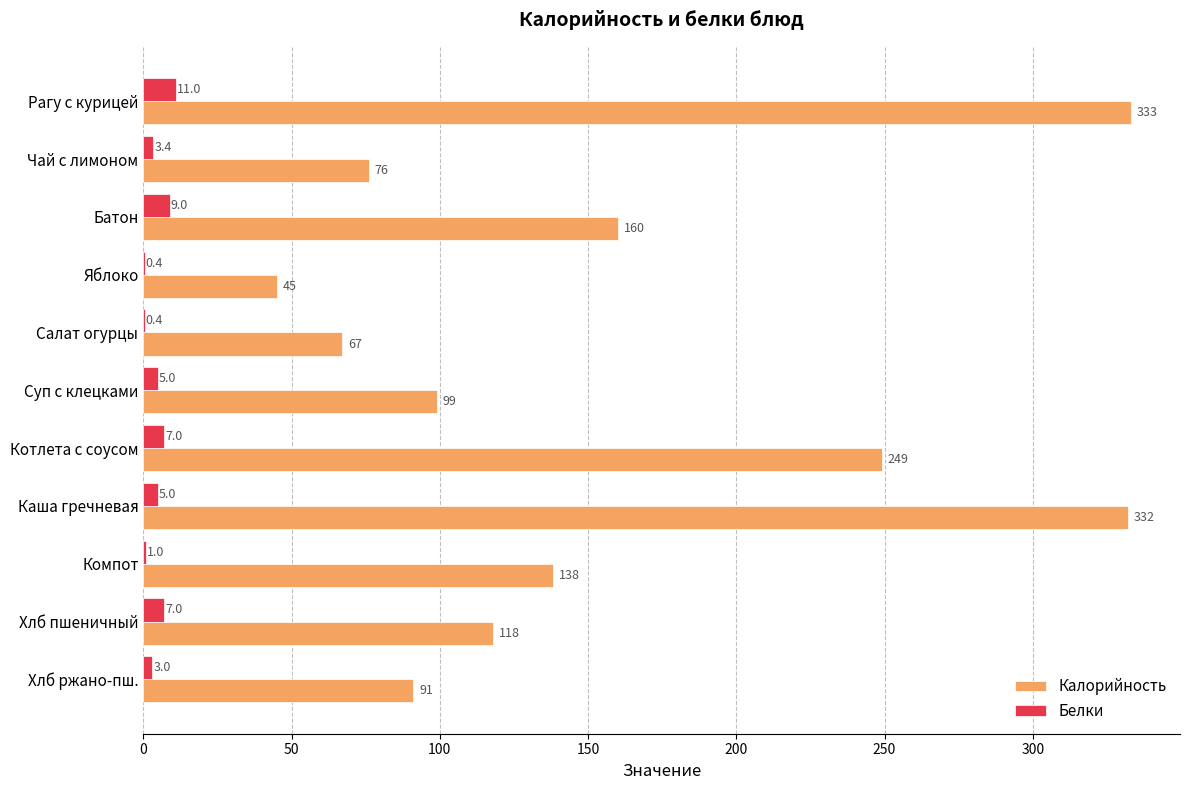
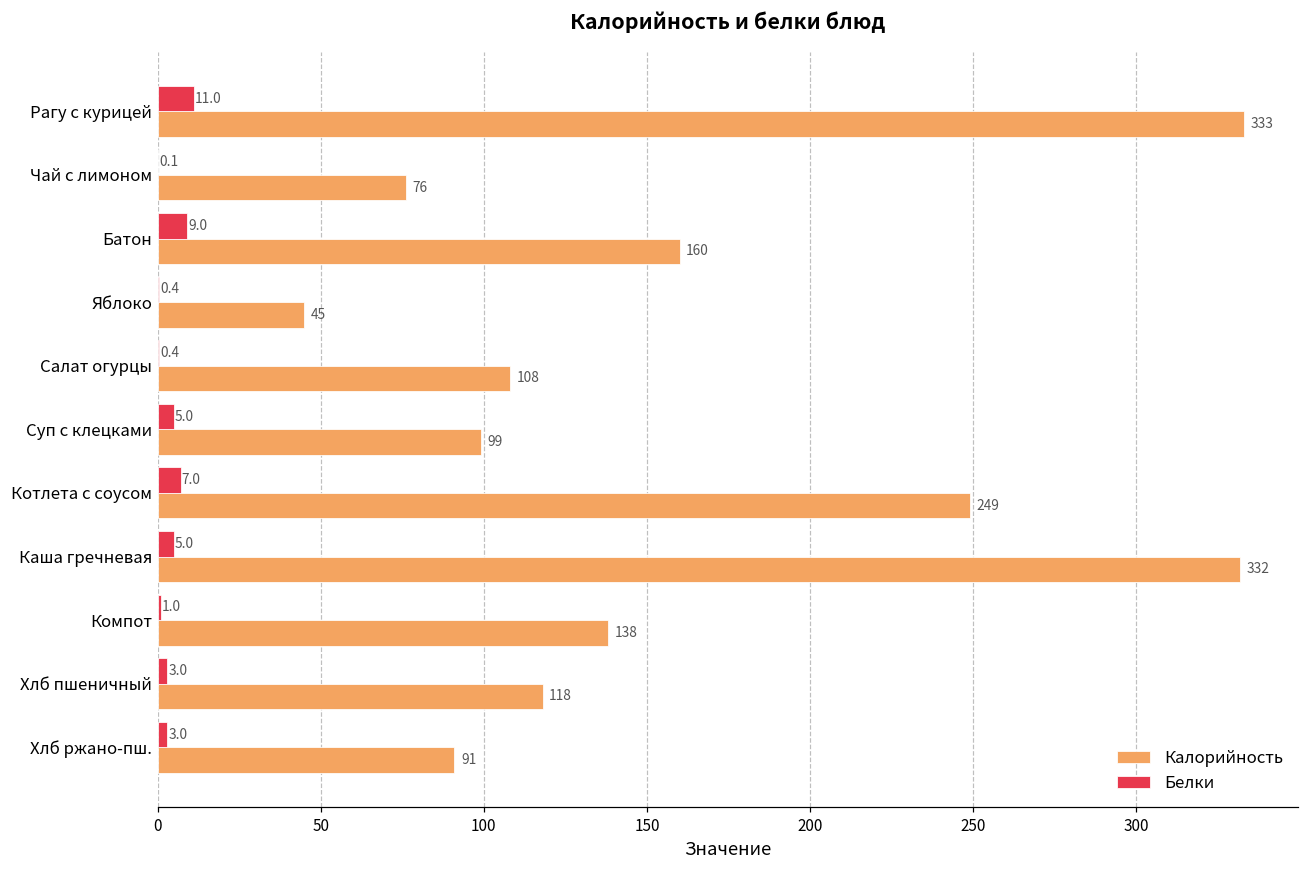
  {
    "Калорийность": {
      "Рагу с курицей": 333,
      "Чай с лимоном": 76,
      "Батон": 160,
      "Яблоко": 45,
-     "Салат огурцы": 67,
+     "Салат огурцы": 108,
      "Суп с клецками": 99,
      "Котлета с соусом": 249,
      "Каша гречневая": 332,
      "Компот": 138,
      "Хлб пшеничный": 118,
      "Хлб ржано-пш.": 91
    },
    "Белки": {
      "Рагу с курицей": 11.0,
-     "Чай с лимоном": 3.4,
+     "Чай с лимоном": 0.1,
      "Батон": 9.0,
      "Яблоко": 0.4,
      "Салат огурцы": 0.4,
      "Суп с клецками": 5.0,
      "Котлета с соусом": 7.0,
      "Каша гречневая": 5.0,
      "Компот": 1.0,
-     "Хлб пшеничный": 7.0,
+     "Хлб пшеничный": 3.0,
      "Хлб ржано-пш.": 3.0
    }
  }
